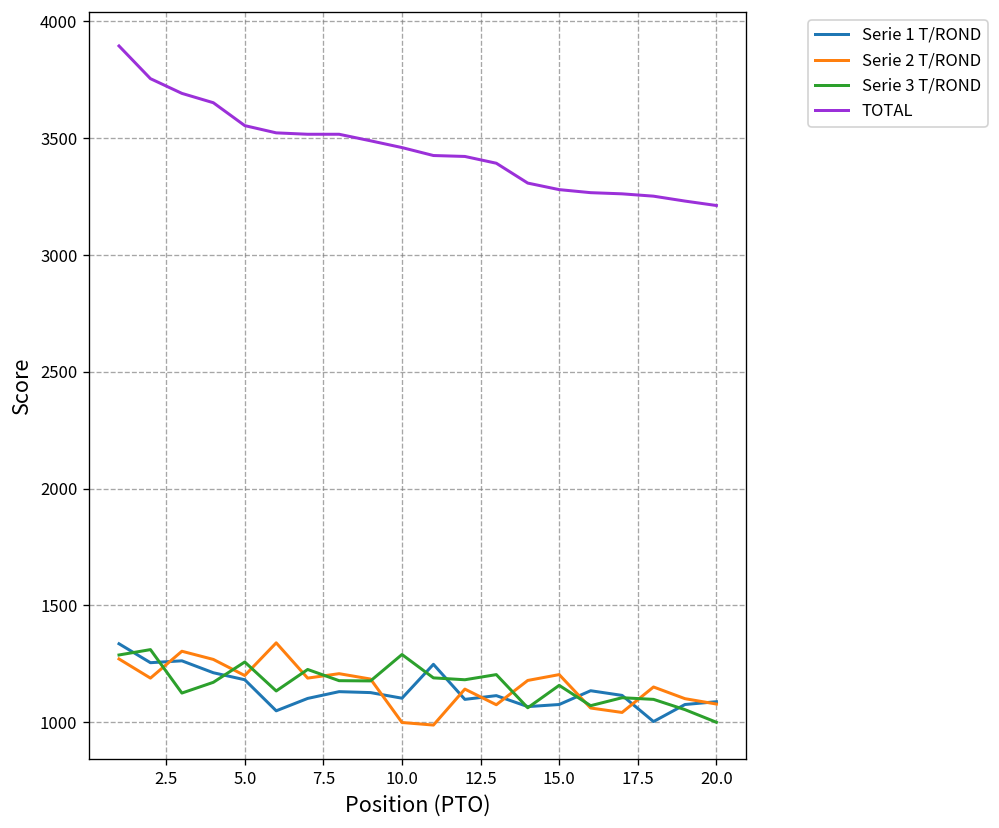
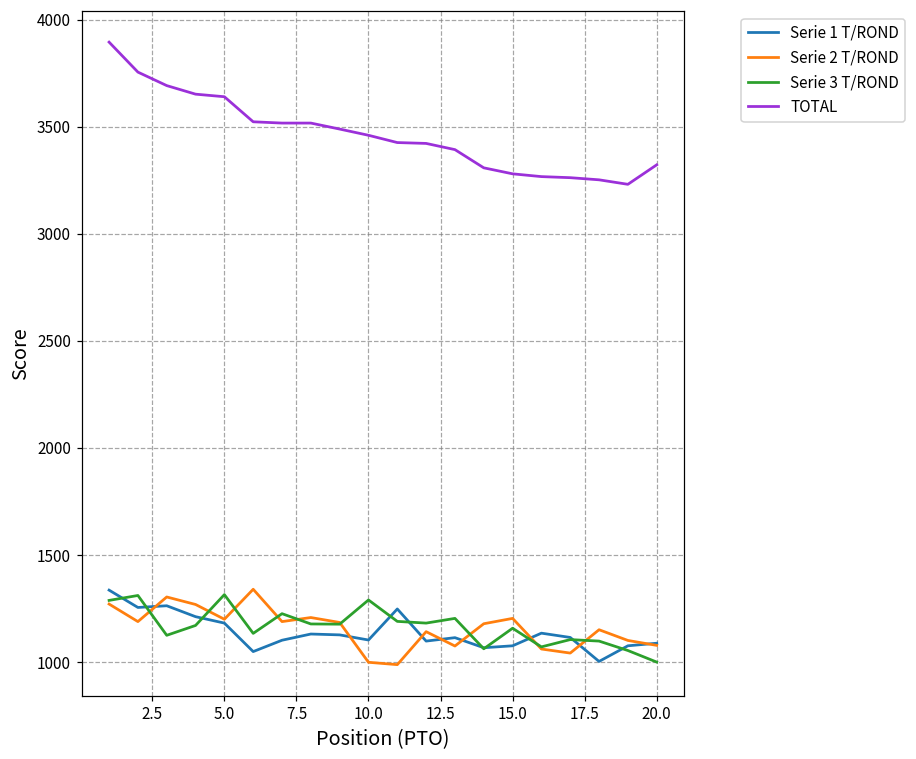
  {
    "Serie 1 T/ROND": {
      "5.0": 1180,
      "10.0": 1100,
      "15.0": 1080
    },
    "Serie 2 T/ROND": {
      "5.0": 1200,
      "10.0": 1000,
      "15.0": 1200
    },
    "Serie 3 T/ROND": {
-     "5.0": 1260,
+     "5.0": 1320,
      "10.0": 1290,
      "15.0": 1160,
      "20.0": 1000
    },
    "TOTAL": {
-     "5.0": 3550,
+     "5.0": 3640,
      "10.0": 3460,
      "15.0": 3280,
-     "20.0": 3210
+     "20.0": 3320
    }
  }
